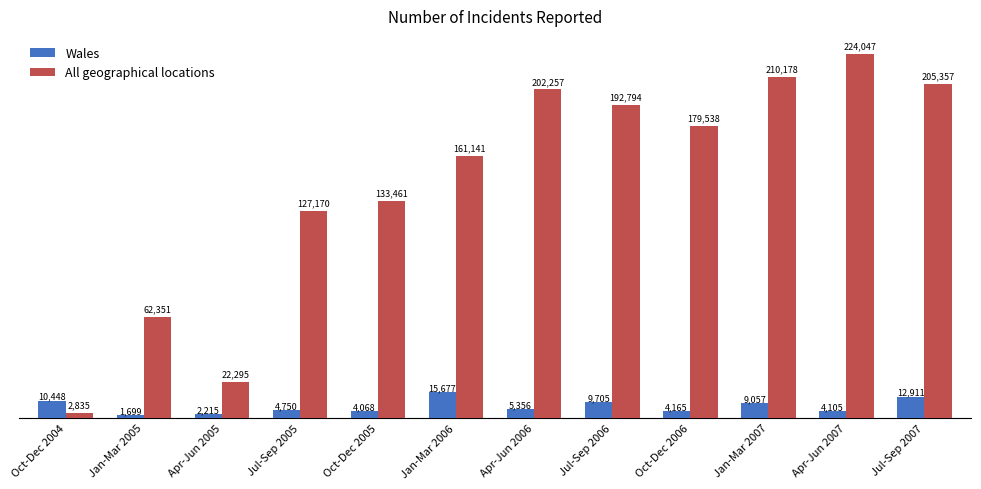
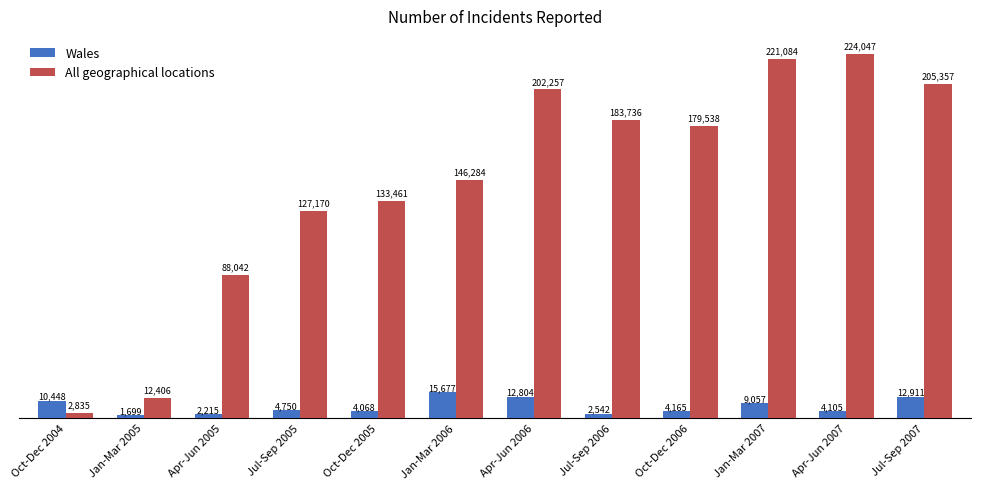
  {
    "Wales": {
      "Oct-Dec 2004": "10,448",
      "Jan-Mar 2005": "1,699",
      "Apr-Jun 2005": "2,215",
      "Jul-Sep 2005": "4,750",
      "Oct-Dec 2005": "4,068",
      "Jan-Mar 2006": "15,677",
-     "Apr-Jun 2006": "5,356",
-     "Jul-Sep 2006": "9,705",
+     "Apr-Jun 2006": "12,804",
+     "Jul-Sep 2006": "2,542",
      "Oct-Dec 2006": "4,165",
      "Jan-Mar 2007": "9,057",
      "Apr-Jun 2007": "4,105",
      "Jul-Sep 2007": "12,911"
    },
    "All geographical locations": {
      "Oct-Dec 2004": "2,835",
-     "Jan-Mar 2005": "62,351",
-     "Apr-Jun 2005": "22,295",
+     "Jan-Mar 2005": "12,406",
+     "Apr-Jun 2005": "88,042",
      "Jul-Sep 2005": "127,170",
      "Oct-Dec 2005": "133,461",
-     "Jan-Mar 2006": "161,141",
+     "Jan-Mar 2006": "146,284",
      "Apr-Jun 2006": "202,257",
-     "Jul-Sep 2006": "192,794",
+     "Jul-Sep 2006": "183,736",
      "Oct-Dec 2006": "179,538",
-     "Jan-Mar 2007": "210,178",
+     "Jan-Mar 2007": "221,084",
      "Apr-Jun 2007": "224,047",
      "Jul-Sep 2007": "205,357"
    }
  }
